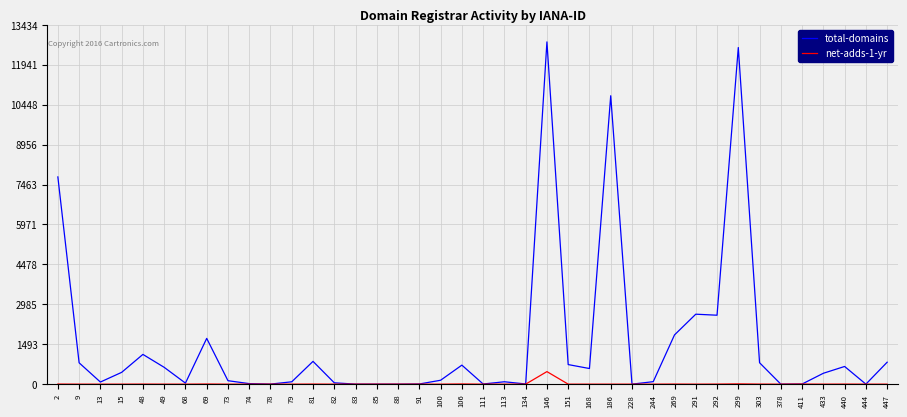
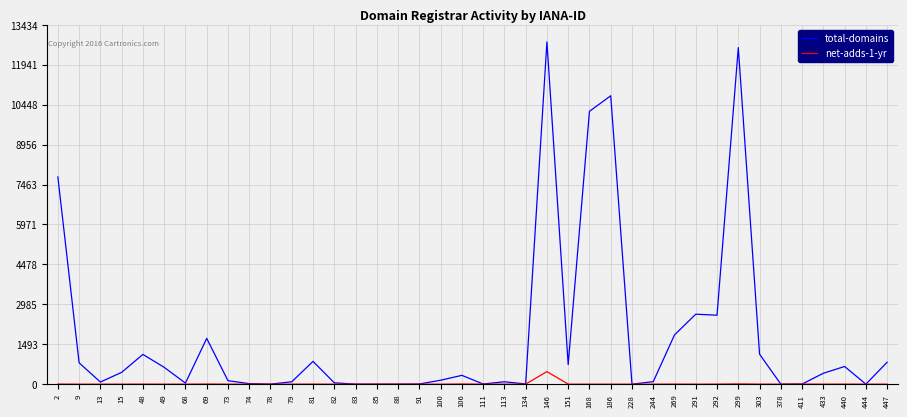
  {
    "total-domains": {
      "2": 7700,
      "9": 800,
      "15": 400,
      "48": 1100,
      "49": 600,
      "69": 1700,
      "73": 100,
      "81": 900,
      "100": 100,
-     "106": 700,
+     "106": 300,
      "146": 12800,
      "151": 700,
-     "168": 600,
+     "168": 10200,
      "186": 10800,
      "269": 1800,
      "291": 2600,
      "292": 2600,
      "299": 12600,
-     "303": 800,
+     "303": 1100,
      "433": 400,
      "440": 700,
      "447": 800
    },
    "net-adds-1-yr": {
      "2": 0,
      "9": 0,
      "15": 0,
      "48": 0,
      "49": 0,
      "69": 0,
      "73": 0,
      "81": 0,
      "100": 0,
      "106": 0,
      "146": 500,
      "151": 0,
      "168": 0,
      "186": 0,
      "269": 0,
      "291": 0,
      "292": 0,
      "299": 0,
      "303": 0,
      "433": 0,
      "440": 0,
      "447": 0
    }
  }
